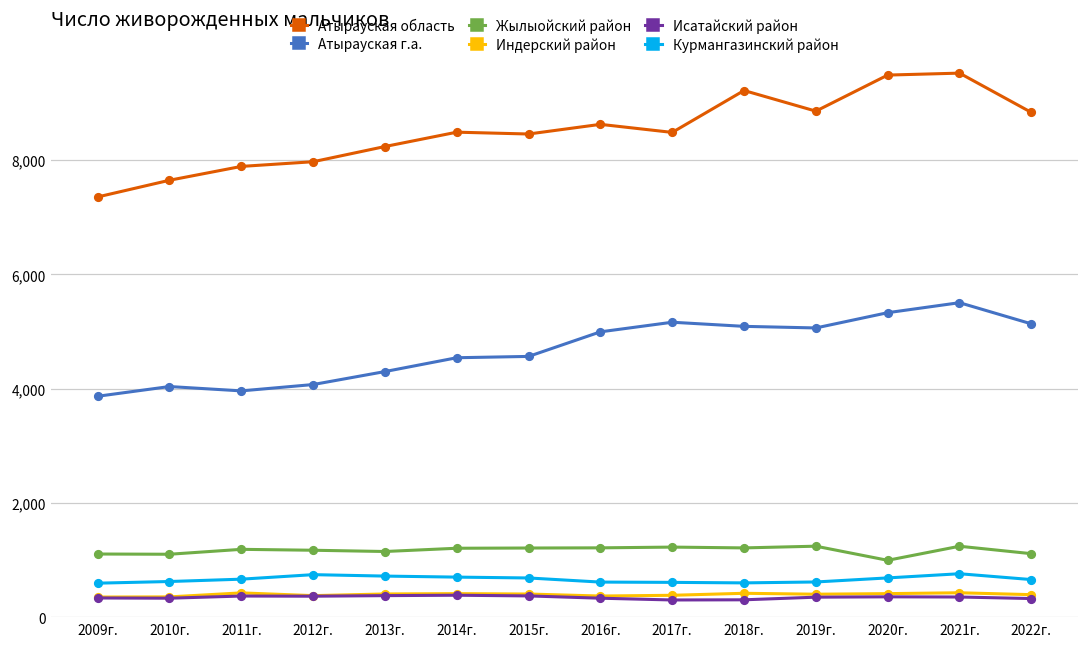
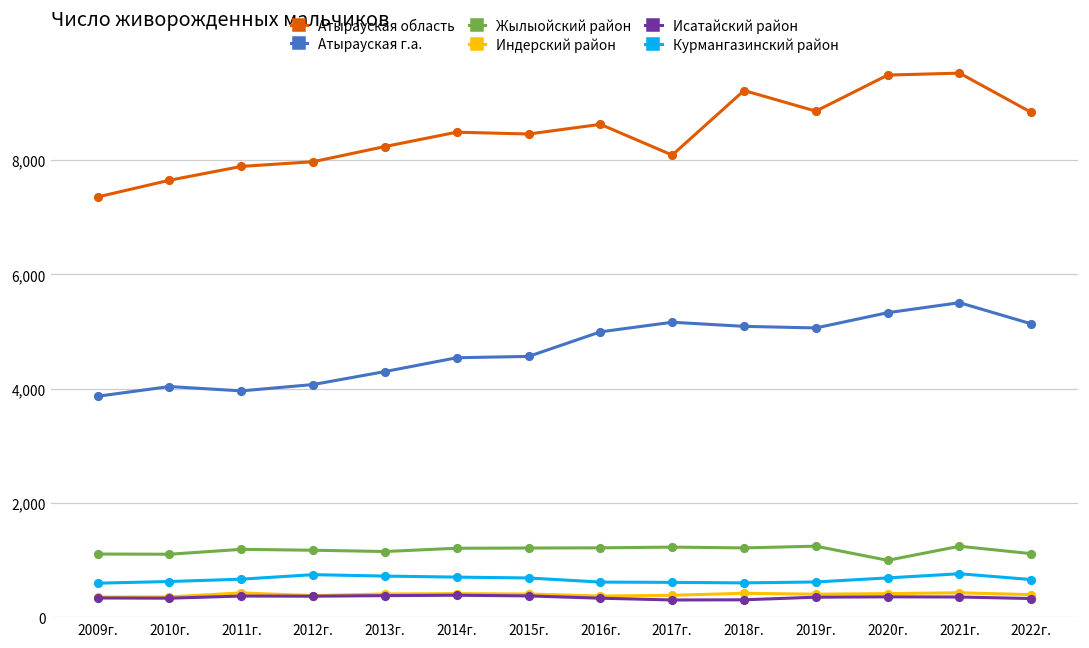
  {
    "Атырауская область": {
      "2009г.": "7,400",
      "2010г.": "7,600",
      "2011г.": "7,900",
      "2012г.": "8,000",
      "2013г.": "8,200",
      "2014г.": "8,500",
      "2015г.": "8,500",
      "2016г.": "8,600",
-     "2017г.": "8,500",
+     "2017г.": "8,100",
      "2018г.": "9,200",
      "2019г.": "8,900",
      "2020г.": "9,500",
      "2021г.": "9,500",
      "2022г.": "8,800"
    },
    "Атырауская г.а.": {
      "2009г.": "3,900",
      "2010г.": "4,000",
      "2011г.": "4,000",
      "2012г.": "4,100",
      "2013г.": "4,300",
      "2014г.": "4,500",
      "2015г.": "4,600",
      "2016г.": "5,000",
      "2017г.": "5,200",
      "2018г.": "5,100",
      "2019г.": "5,100",
      "2020г.": "5,300",
      "2021г.": "5,500",
      "2022г.": "5,100"
    },
    "Жылыойский район": {
      "2009г.": "1,100",
      "2010г.": "1,100",
      "2011г.": "1,200",
      "2012г.": "1,200",
      "2013г.": "1,200",
      "2014г.": "1,200",
      "2015г.": "1,200",
      "2016г.": "1,200",
      "2017г.": "1,200",
      "2018г.": "1,200",
      "2019г.": "1,200",
      "2020г.": "1,000",
      "2021г.": "1,200",
      "2022г.": "1,100"
    },
    "Индерский район": {
      "2011г.": "400",
      "2017г.": "400",
      "2018г.": "400",
      "2019г.": "400",
      "2020г.": "400",
      "2021г.": "400",
      "2022г.": "400"
    },
    "Исатайский район": {
      "2011г.": "400",
      "2017г.": "300",
      "2018г.": "300",
      "2019г.": "400",
      "2020г.": "400",
      "2021г.": "400",
      "2022г.": "300"
    },
    "Курмангазинский район": {
      "2009г.": "600",
      "2010г.": "600",
      "2011г.": "700",
      "2012г.": "700",
      "2013г.": "700",
      "2014г.": "700",
      "2015г.": "700",
      "2016г.": "600",
      "2017г.": "600",
      "2018г.": "600",
      "2019г.": "600",
      "2020г.": "700",
      "2021г.": "800",
      "2022г.": "700"
    }
  }
